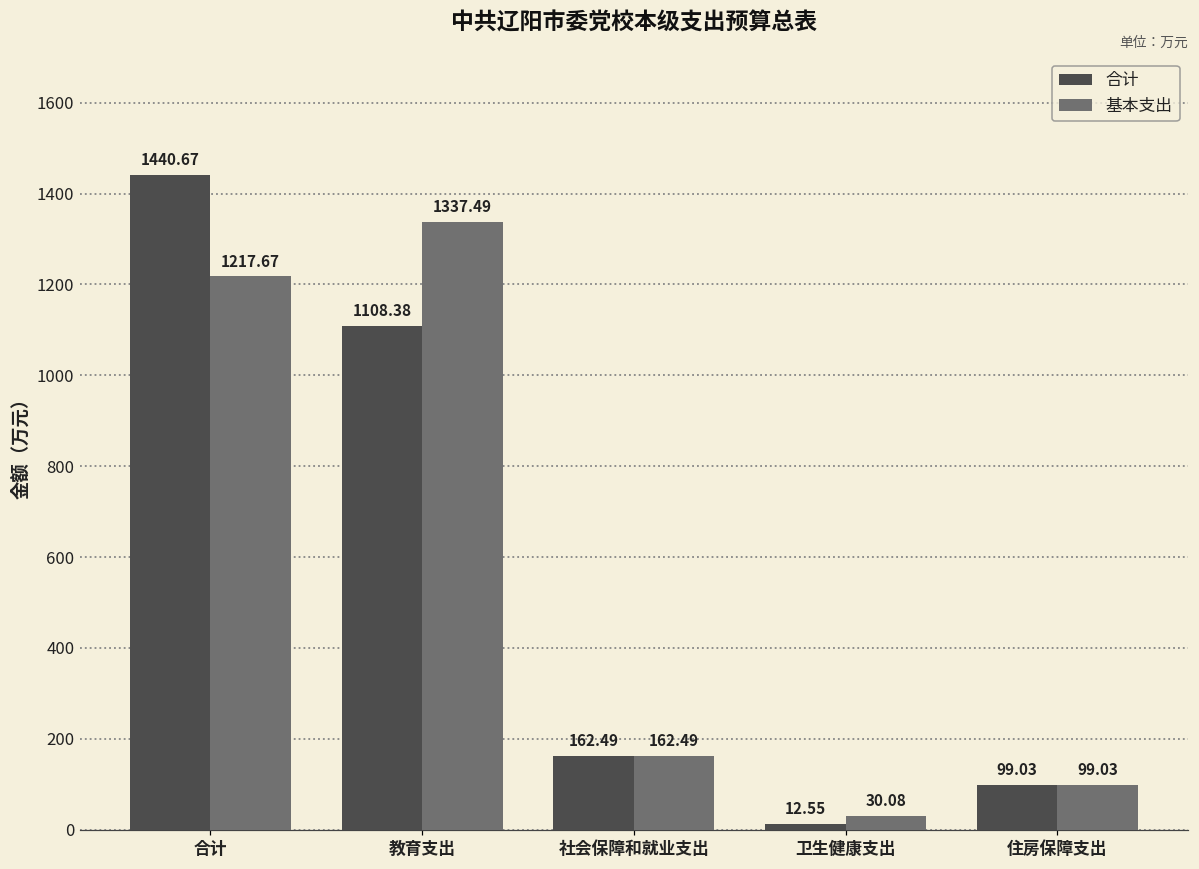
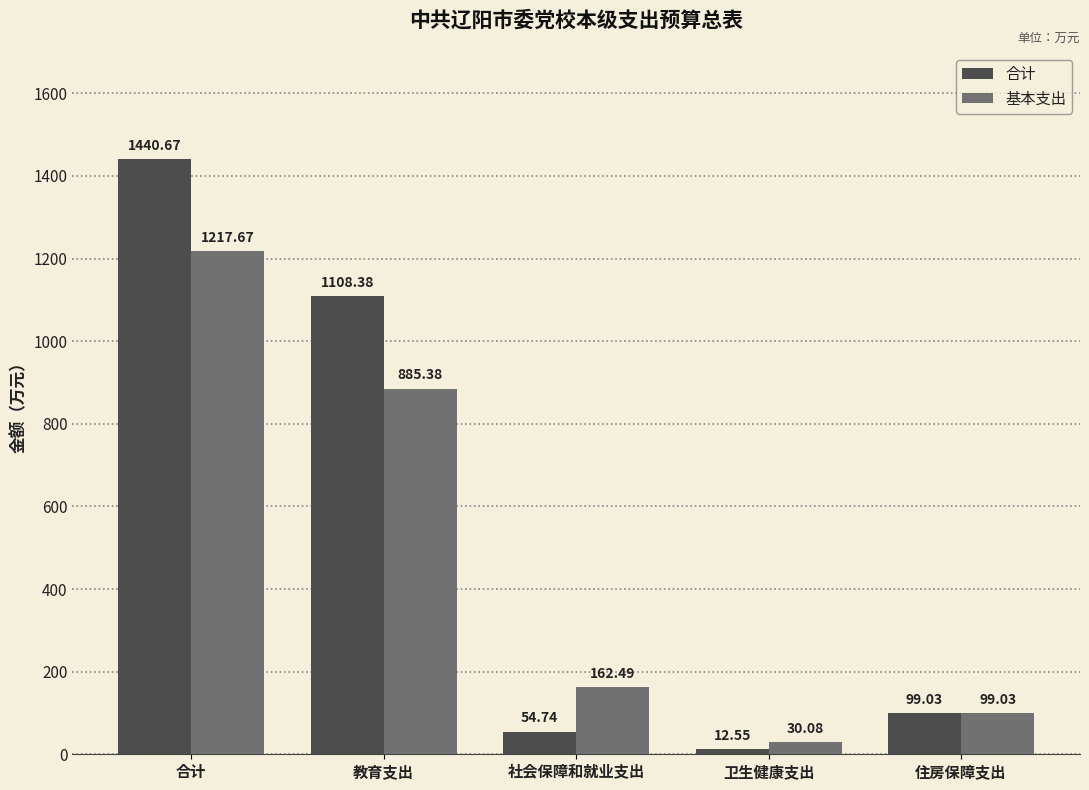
  {
    "合计": {
      "合计": 1440.67,
      "教育支出": 1108.38,
-     "社会保障和就业支出": 162.49,
+     "社会保障和就业支出": 54.74,
      "卫生健康支出": 12.55,
      "住房保障支出": 99.03
    },
    "基本支出": {
      "合计": 1217.67,
-     "教育支出": 1337.49,
+     "教育支出": 885.38,
      "社会保障和就业支出": 162.49,
      "卫生健康支出": 30.08,
      "住房保障支出": 99.03
    }
  }
